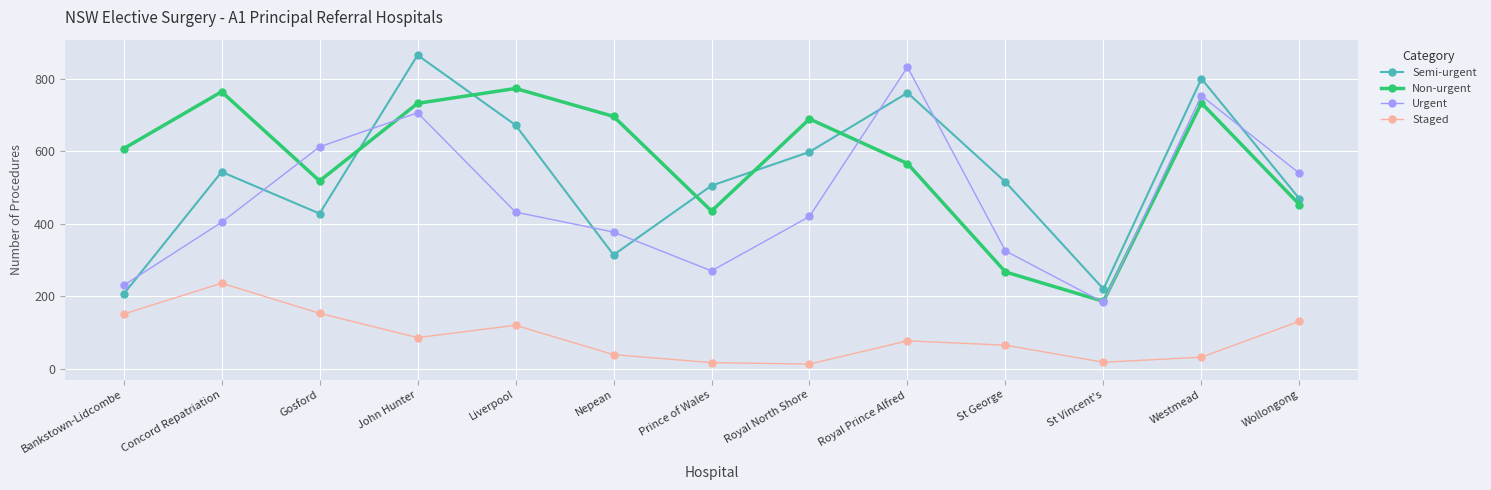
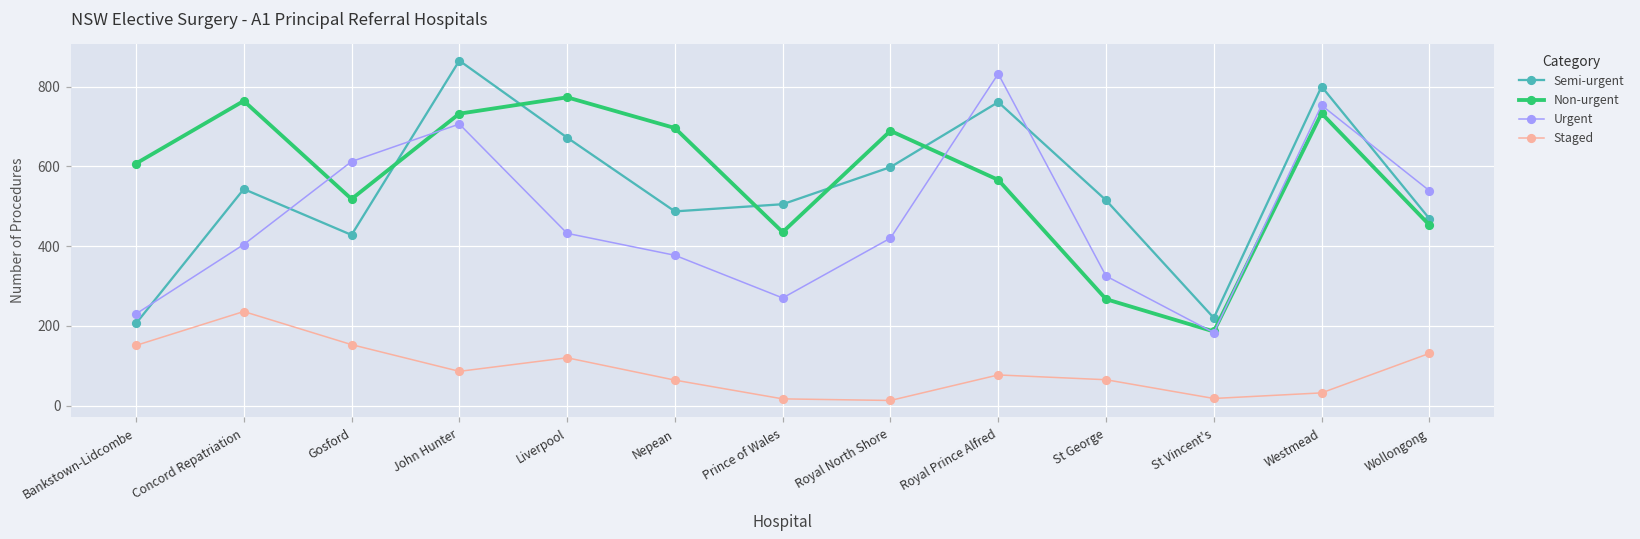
  {
    "Semi-urgent": {
      "Bankstown-Lidcombe": 210,
      "Concord Repatriation": 540,
      "Gosford": 430,
      "John Hunter": 870,
      "Liverpool": 670,
-     "Nepean": 310,
+     "Nepean": 490,
      "Prince of Wales": 510,
      "Royal North Shore": 600,
      "Royal Prince Alfred": 760,
      "St George": 520,
      "St Vincent's": 220,
      "Westmead": 800,
      "Wollongong": 470
    },
    "Non-urgent": {
      "Bankstown-Lidcombe": 610,
      "Concord Repatriation": 760,
      "Gosford": 520,
      "John Hunter": 730,
      "Liverpool": 770,
      "Nepean": 700,
      "Prince of Wales": 440,
      "Royal North Shore": 690,
      "Royal Prince Alfred": 570,
      "St George": 270,
      "Westmead": 730,
      "Wollongong": 450
    },
    "Urgent": {
      "Bankstown-Lidcombe": 230,
      "Concord Repatriation": 400,
      "Gosford": 610,
      "John Hunter": 710,
      "Liverpool": 430,
      "Nepean": 380,
      "Prince of Wales": 270,
      "Royal North Shore": 420,
      "Royal Prince Alfred": 830,
      "St George": 330,
      "Westmead": 750,
      "Wollongong": 540
    },
    "Staged": {
      "Bankstown-Lidcombe": 150,
      "Concord Repatriation": 240,
      "Gosford": 150,
      "John Hunter": 90,
      "Liverpool": 120,
-     "Nepean": 40,
+     "Nepean": 60,
      "Prince of Wales": 20,
      "Royal North Shore": 10,
      "Royal Prince Alfred": 80,
      "St George": 70,
      "St Vincent's": 20,
      "Westmead": 30,
      "Wollongong": 130
    }
  }
